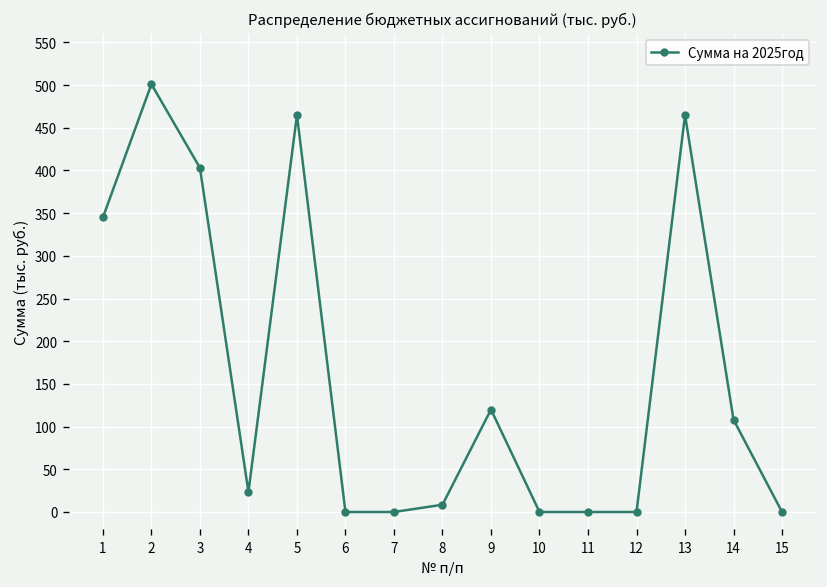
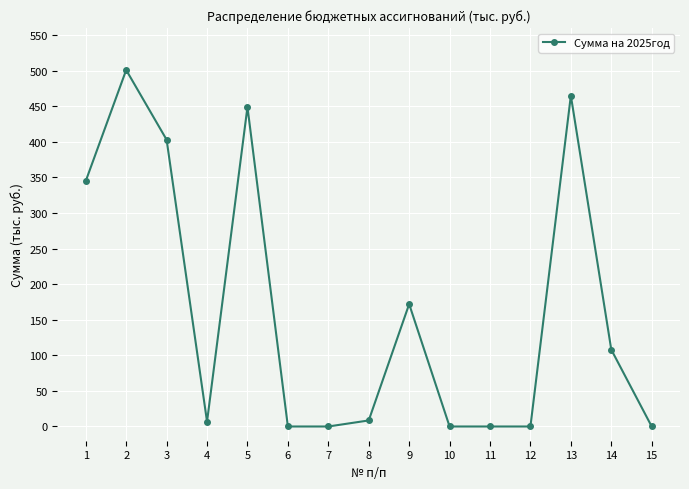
  {
    "1": 350,
    "2": 500,
    "3": 400,
-   "4": 20,
-   "5": 470,
+   "4": 10,
+   "5": 450,
    "6": 0,
    "7": 0,
    "8": 10,
-   "9": 120,
+   "9": 170,
    "10": 0,
    "11": 0,
    "12": 0,
    "13": 470,
    "14": 110,
    "15": 0
  }
